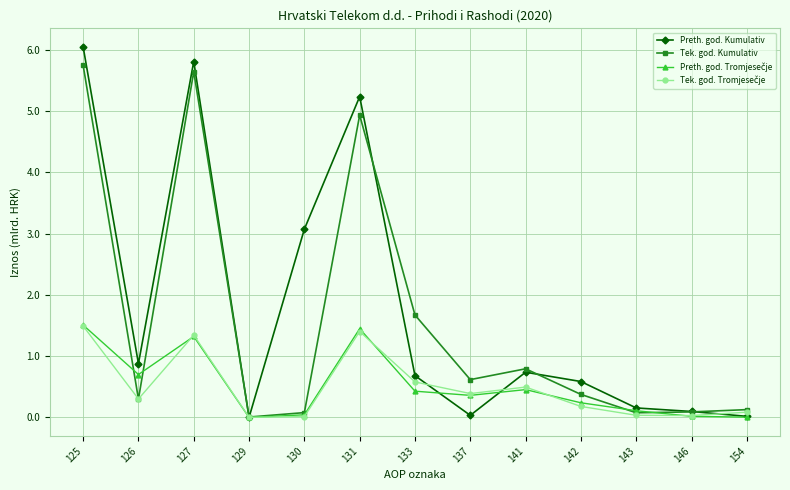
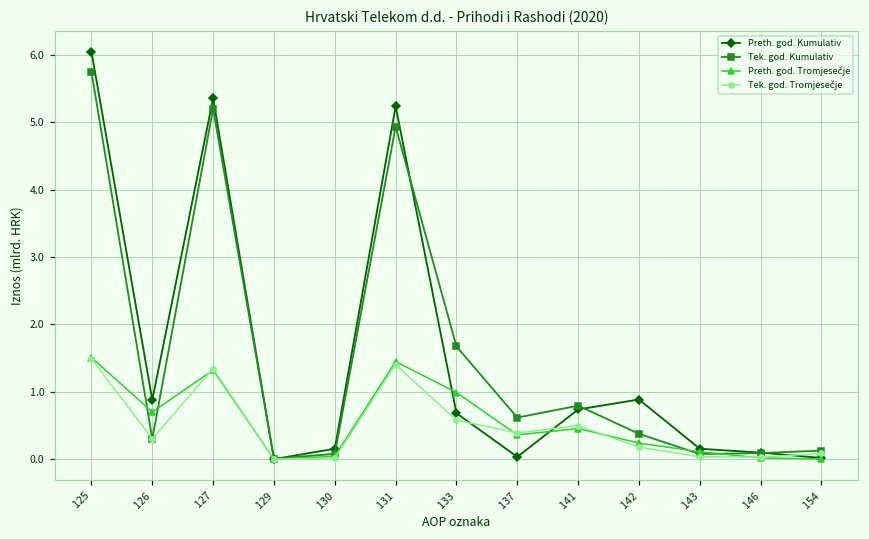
  {
    "Preth. god. Kumulativ": {
      "125": 6.1,
      "126": 0.9,
-     "127": 5.8,
-     "130": 3.1,
+     "127": 5.4,
+     "130": 0.2,
      "131": 5.2,
      "133": 0.7,
      "137": 0.0,
      "141": 0.7,
-     "142": 0.6,
+     "142": 0.9,
      "143": 0.2
    },
    "Tek. god. Kumulativ": {
      "125": 5.8,
-     "127": 5.6,
+     "127": 5.2,
      "131": 4.9,
      "133": 1.7,
      "137": 0.6,
      "141": 0.8,
      "142": 0.4,
      "154": 0.1
    },
    "Preth. god. Tromjesečje": {
      "126": 0.7,
      "131": 1.4,
-     "133": 0.4,
+     "133": 1.0,
      "142": 0.2
    },
    "Tek. god. Tromjesečje": {
      "131": 1.4,
      "133": 0.6,
      "142": 0.2,
      "154": 0.1
    }
  }
